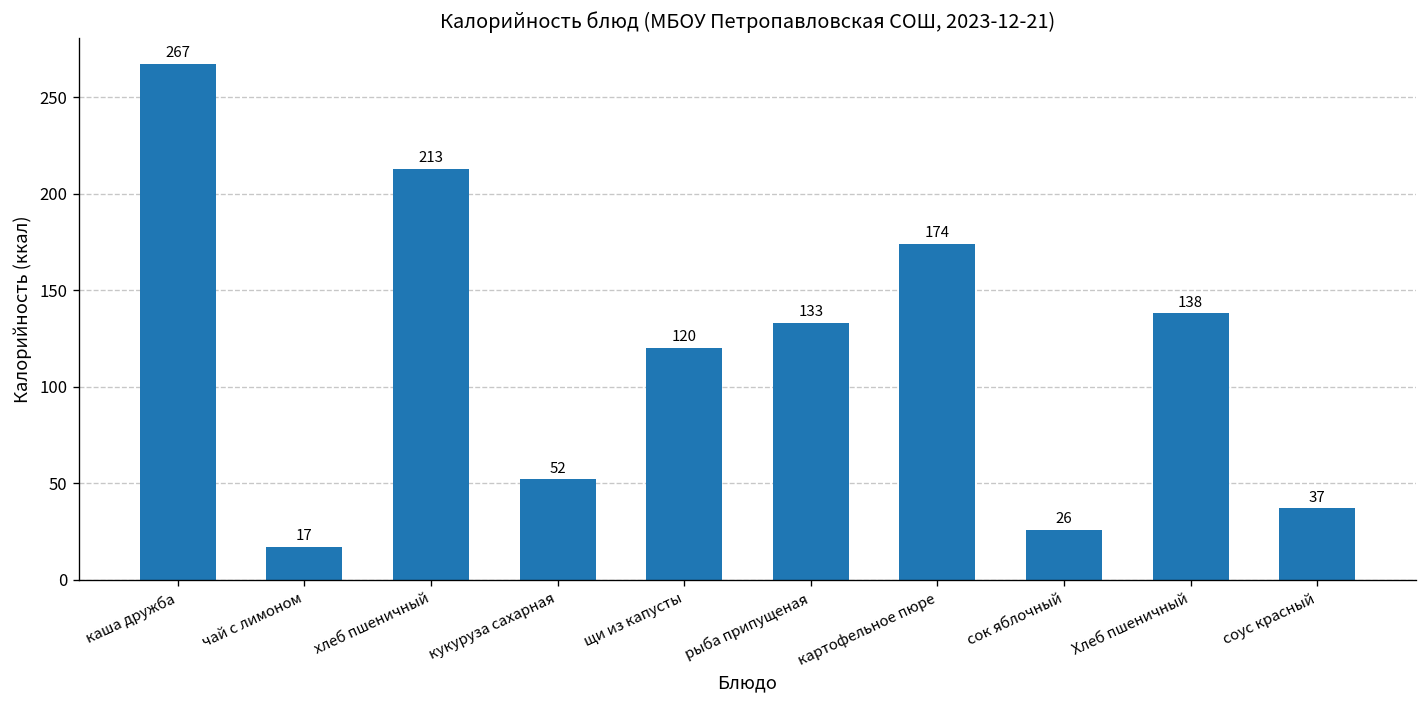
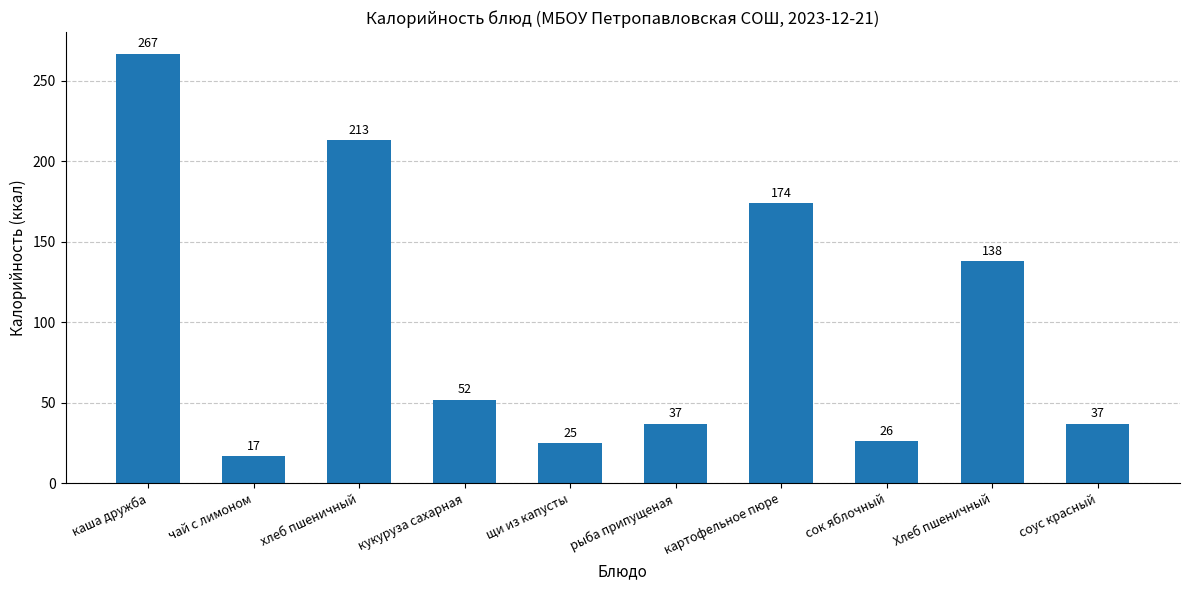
  {
    "каша дружба": 267,
    "чай с лимоном": 17,
    "хлеб пшеничный": 213,
    "кукуруза сахарная": 52,
-   "щи из капусты": 120,
-   "рыба припущеная": 133,
+   "щи из капусты": 25,
+   "рыба припущеная": 37,
    "картофельное пюре": 174,
    "сок яблочный": 26,
    "Хлеб пшеничный": 138,
    "соус красный": 37
  }
